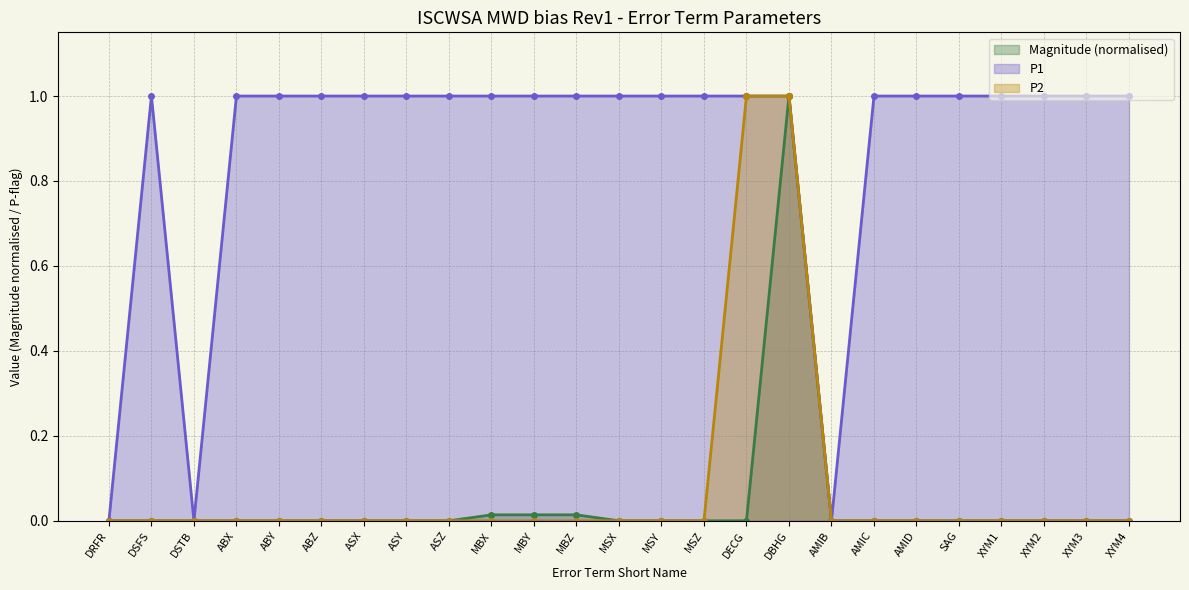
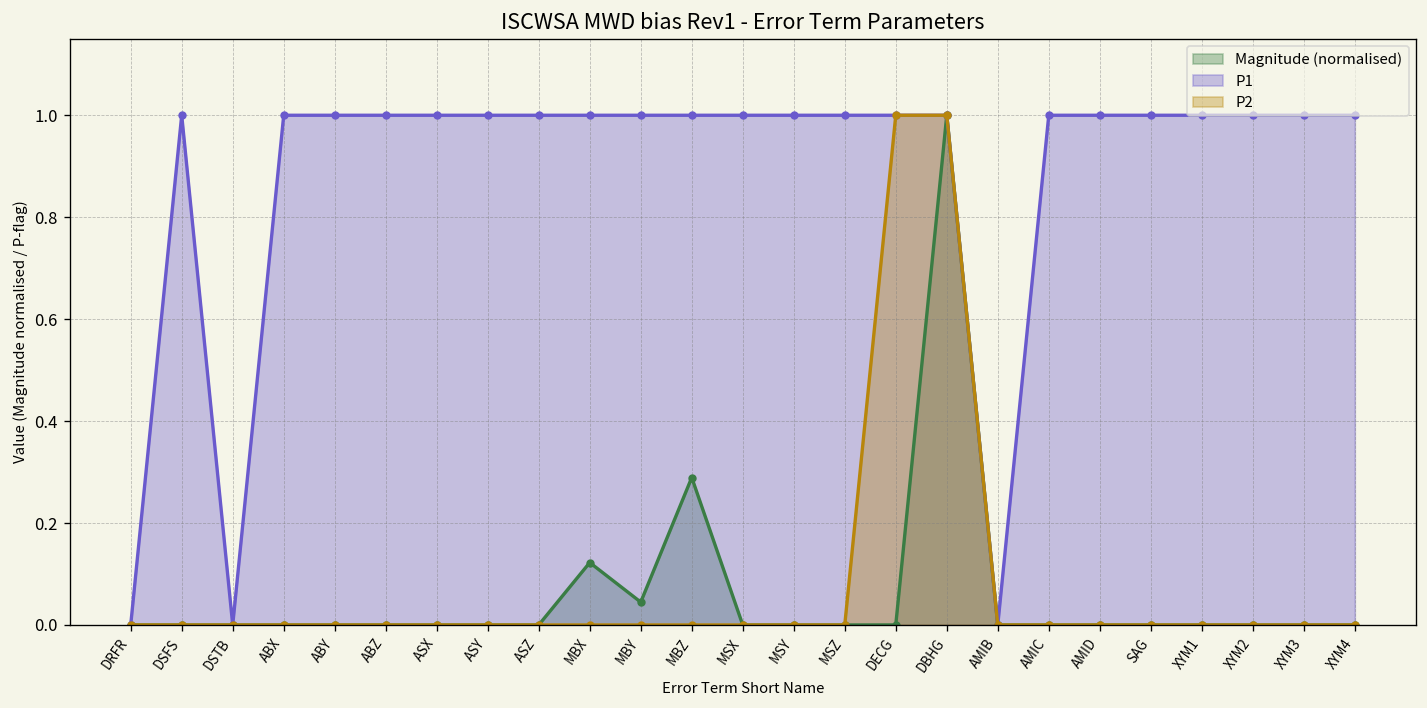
  {
    "Magnitude (normalised)": {
-     "MBX": 0.01,
-     "MBY": 0.01,
-     "MBZ": 0.01,
+     "MBX": 0.12,
+     "MBY": 0.04,
+     "MBZ": 0.29,
      "DECG": 0.00
    },
    "P1": {
      "DSFS": 1.00,
      "ABX": 1.00,
      "ABY": 1.00,
      "ABZ": 1.00,
      "ASX": 1.00,
      "ASY": 1.00,
      "ASZ": 1.00,
      "MBX": 1.00,
      "MBY": 1.00,
      "MBZ": 1.00,
      "MSX": 1.00,
      "MSY": 1.00,
      "MSZ": 1.00,
      "AMIC": 1.00,
      "AMID": 1.00,
      "SAG": 1.00
    },
    "P2": {
      "MBX": 0.00,
      "MBY": 0.00,
      "MBZ": 0.00
    }
  }
